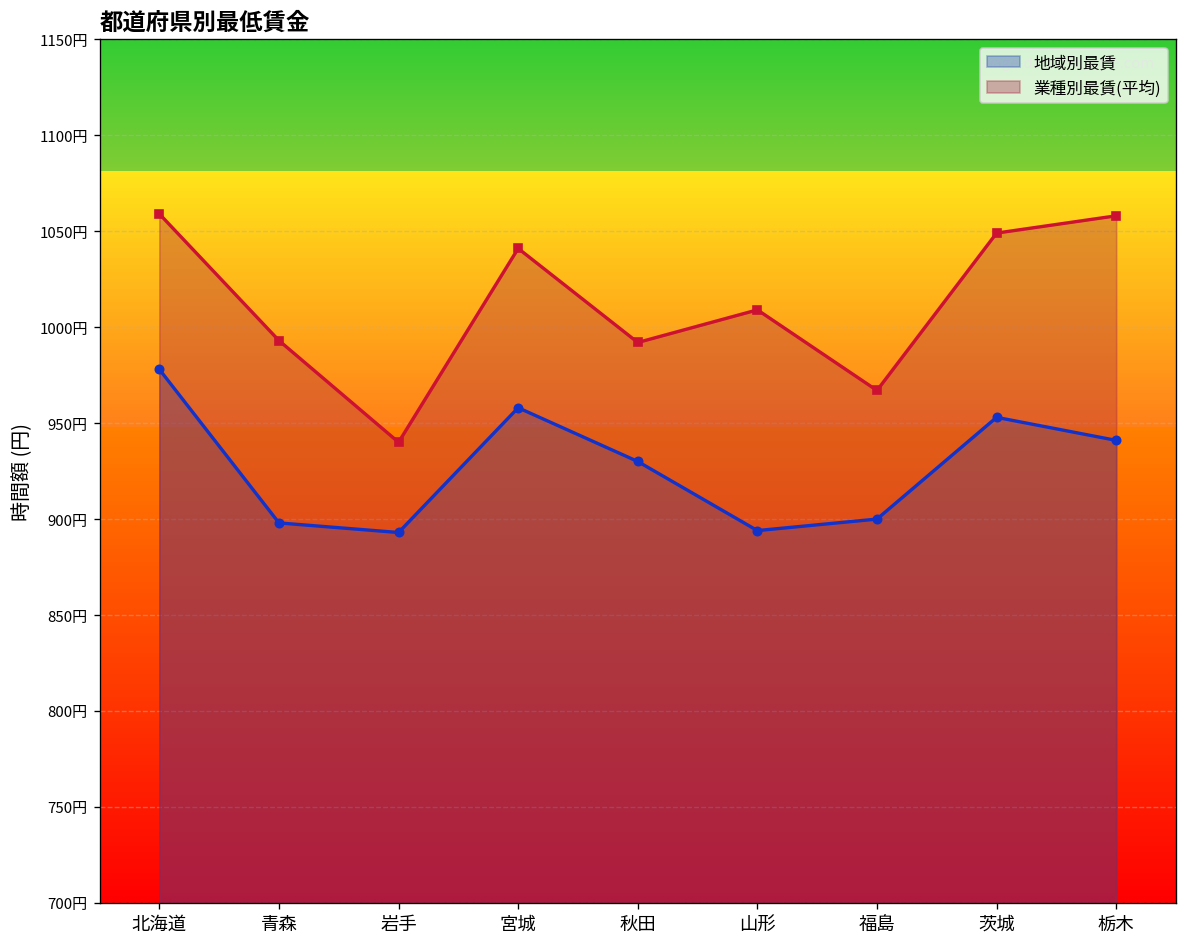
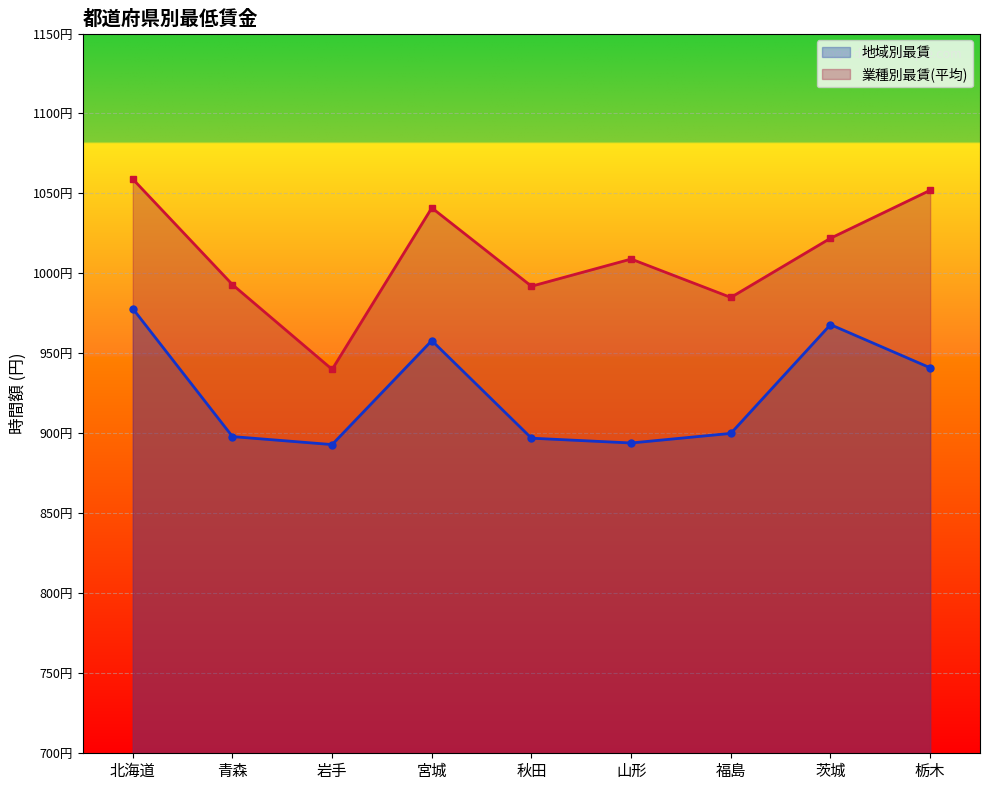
  {
    "地域別最賃": {
      "北海道": "978円",
      "青森": "898円",
      "岩手": "893円",
      "宮城": "958円",
-     "秋田": "930円",
+     "秋田": "897円",
      "山形": "894円",
      "福島": "900円",
-     "茨城": "953円",
+     "茨城": "968円",
      "栃木": "941円"
    },
    "業種別最賃(平均)": {
      "北海道": "1059円",
      "青森": "993円",
      "岩手": "940円",
      "宮城": "1041円",
      "秋田": "992円",
      "山形": "1009円",
-     "福島": "967円",
-     "茨城": "1049円",
-     "栃木": "1058円"
+     "福島": "985円",
+     "茨城": "1022円",
+     "栃木": "1052円"
    }
  }
